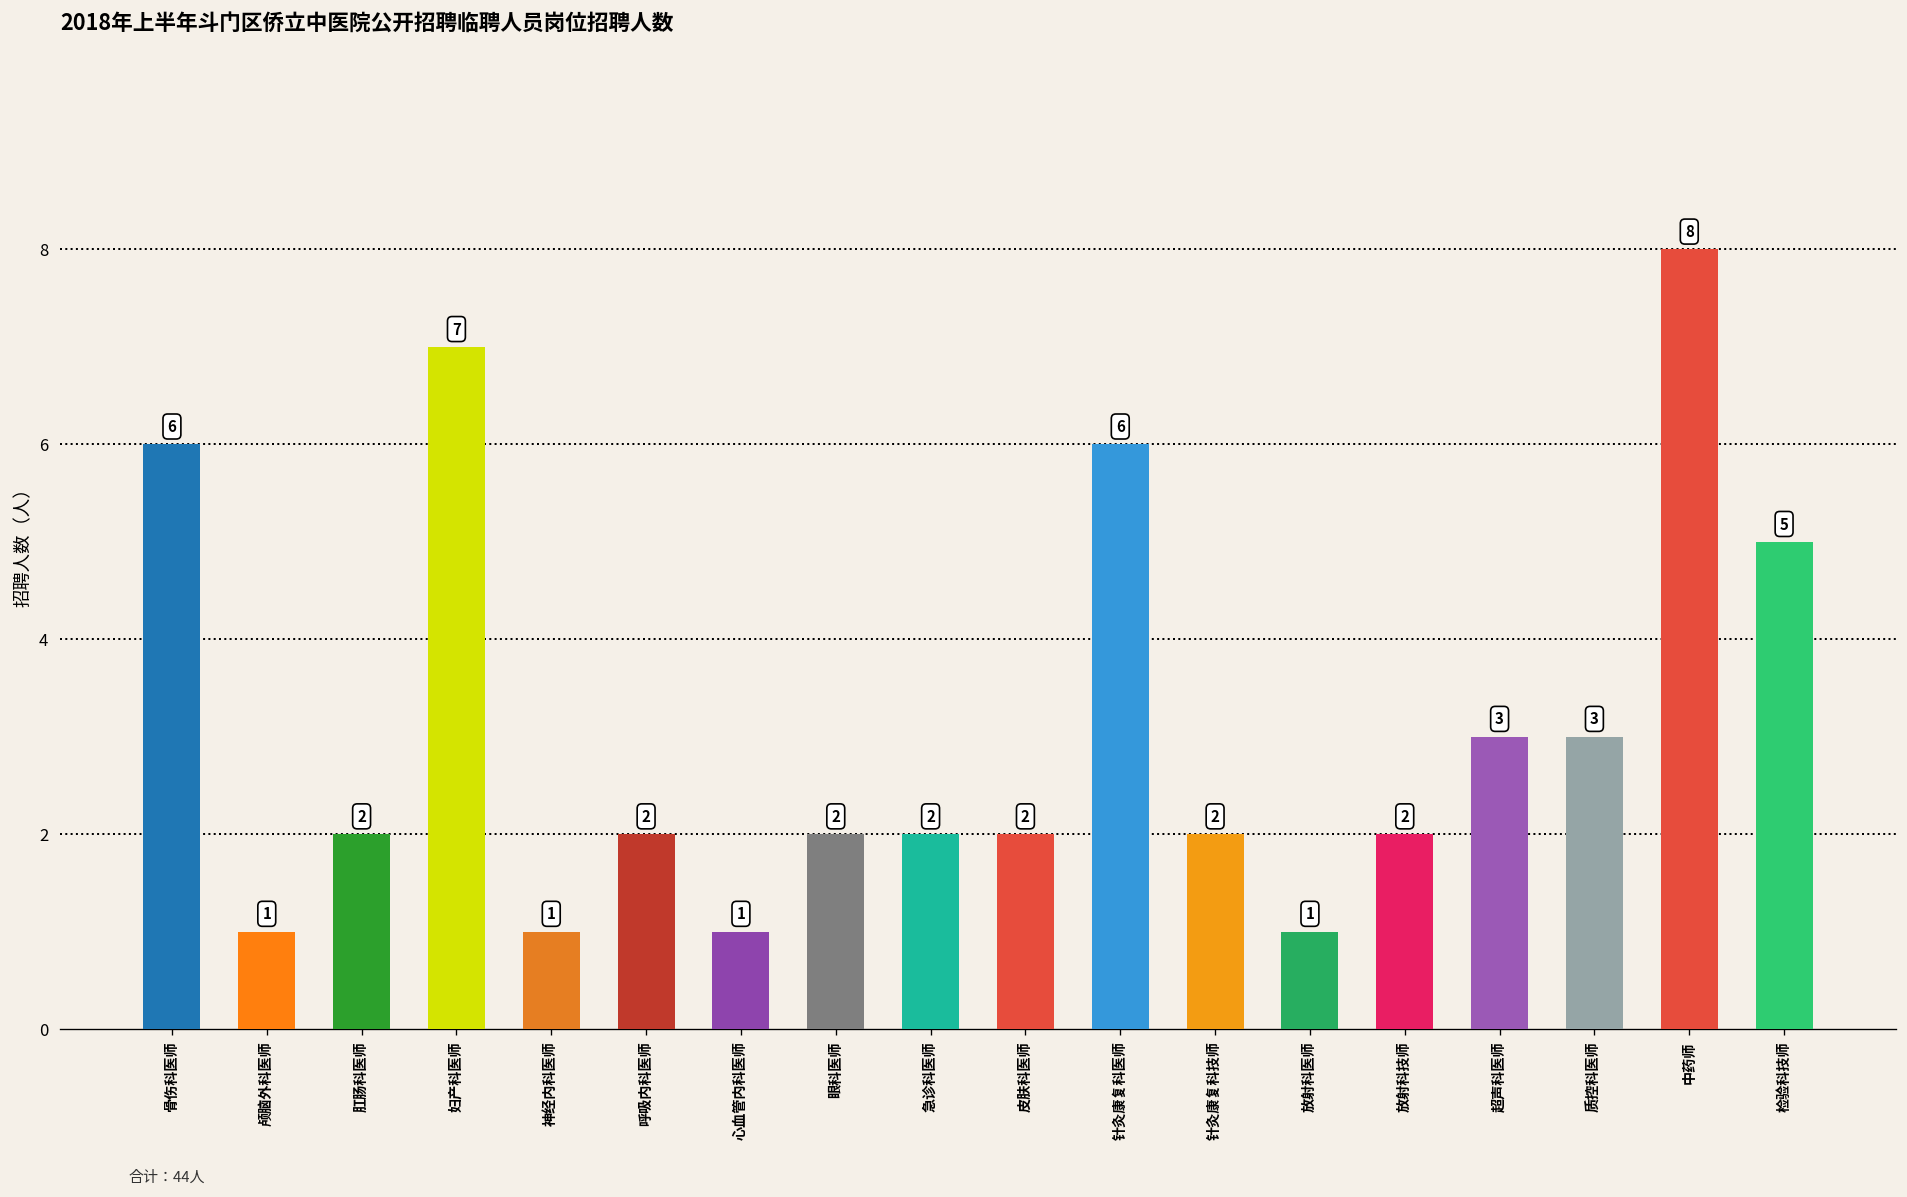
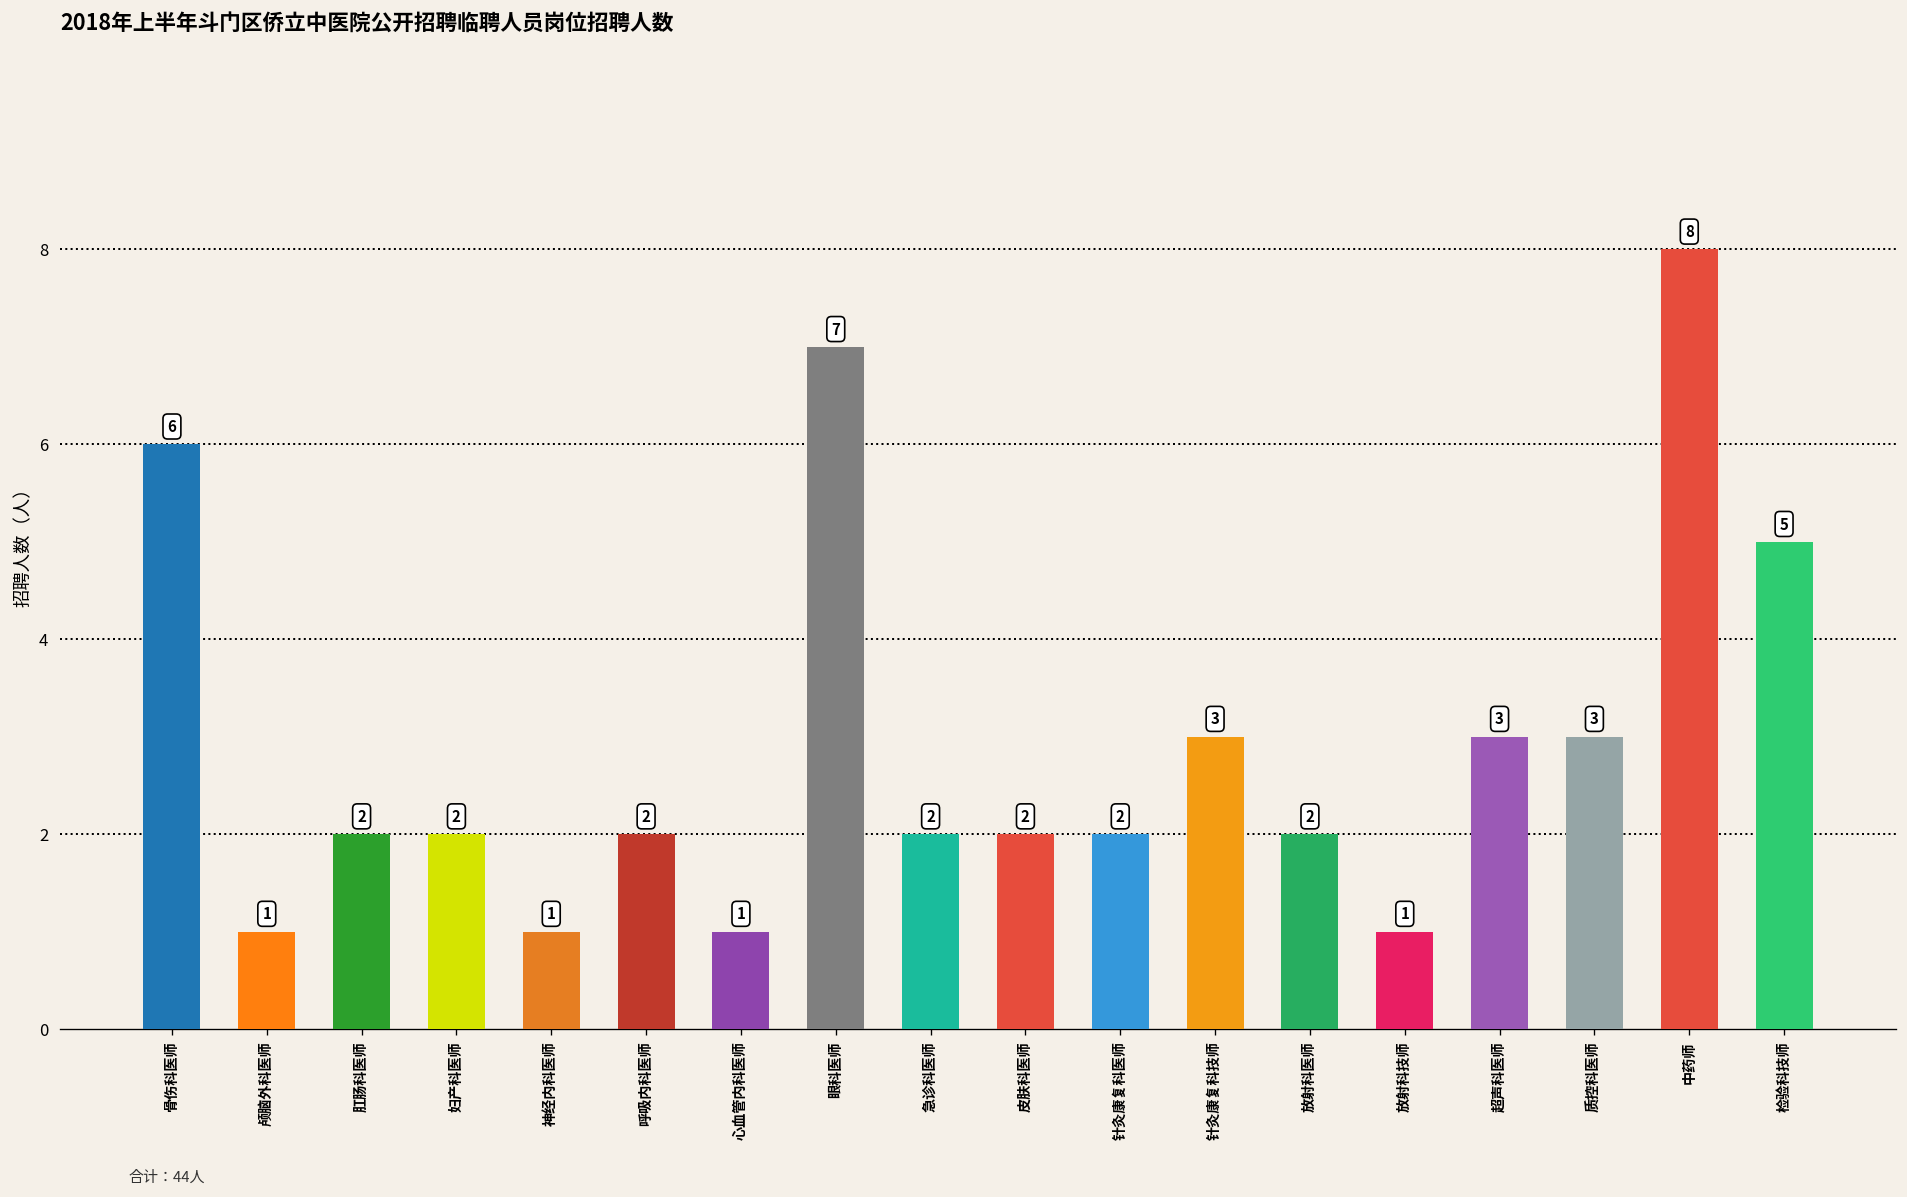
  {
-   "妇产科医师": 7,
-   "眼科医师": 2,
-   "针灸康复科医师": 6,
-   "针灸康复科技师": 2,
-   "放射科医师": 1,
-   "放射科技师": 2
+   "妇产科医师": 2,
+   "眼科医师": 7,
+   "针灸康复科医师": 2,
+   "针灸康复科技师": 3,
+   "放射科医师": 2,
+   "放射科技师": 1
  }
